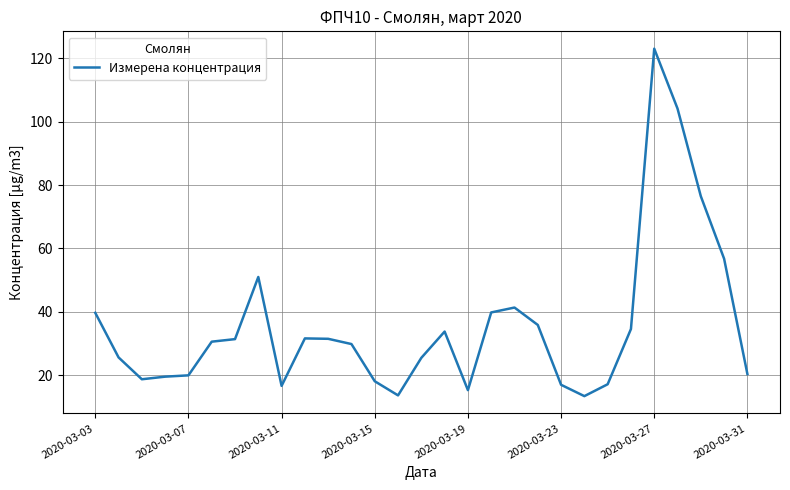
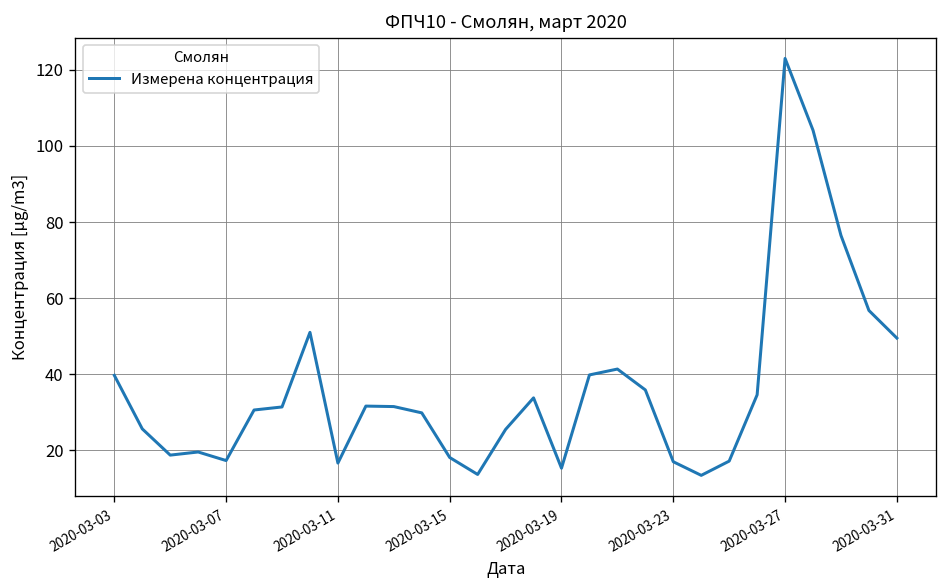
  {
    "2020-03-03": 40,
-   "2020-03-07": 20,
+   "2020-03-07": 17,
    "2020-03-11": 17,
    "2020-03-15": 18,
    "2020-03-19": 15,
    "2020-03-23": 17,
    "2020-03-27": 123,
-   "2020-03-31": 20
+   "2020-03-31": 49
  }
